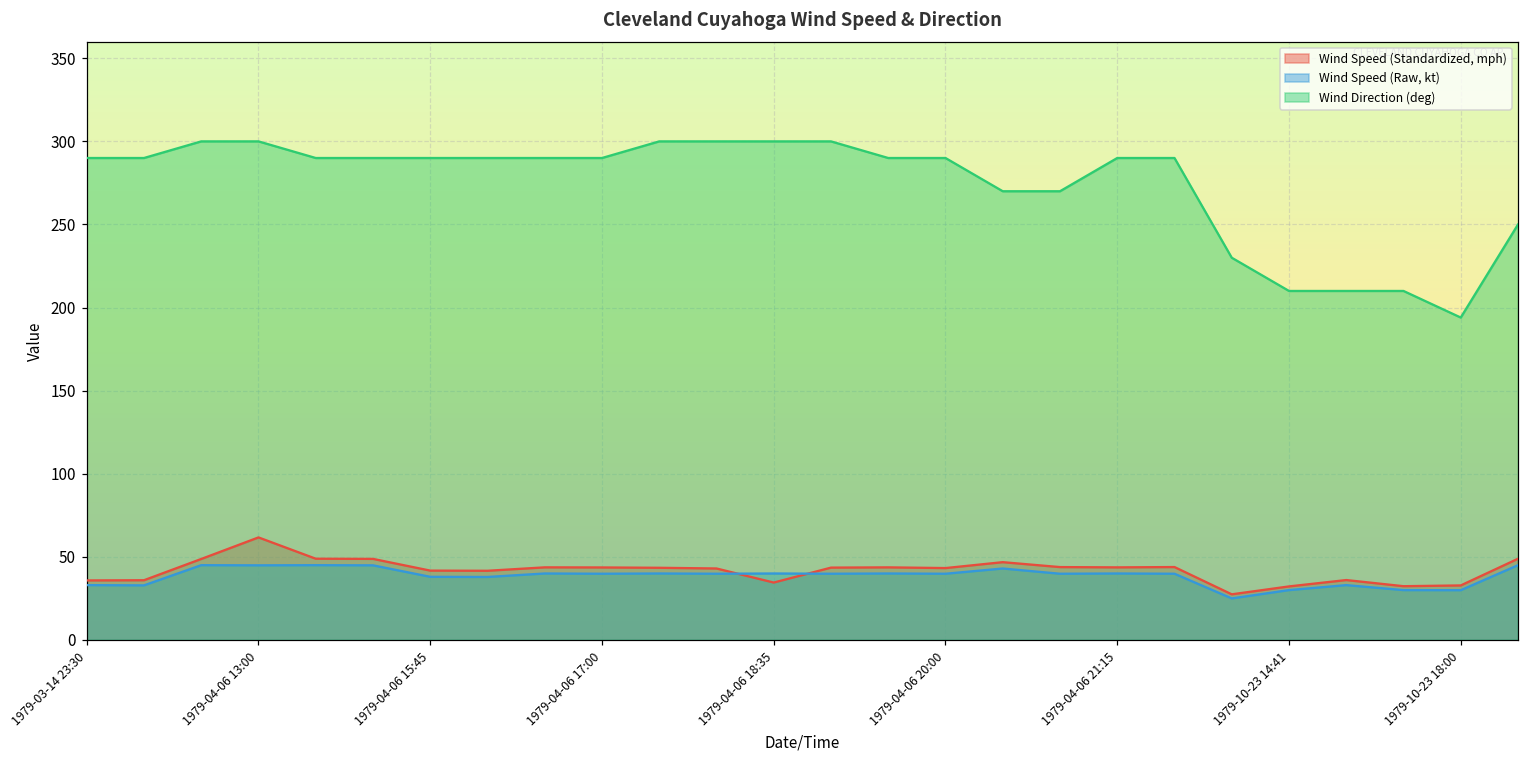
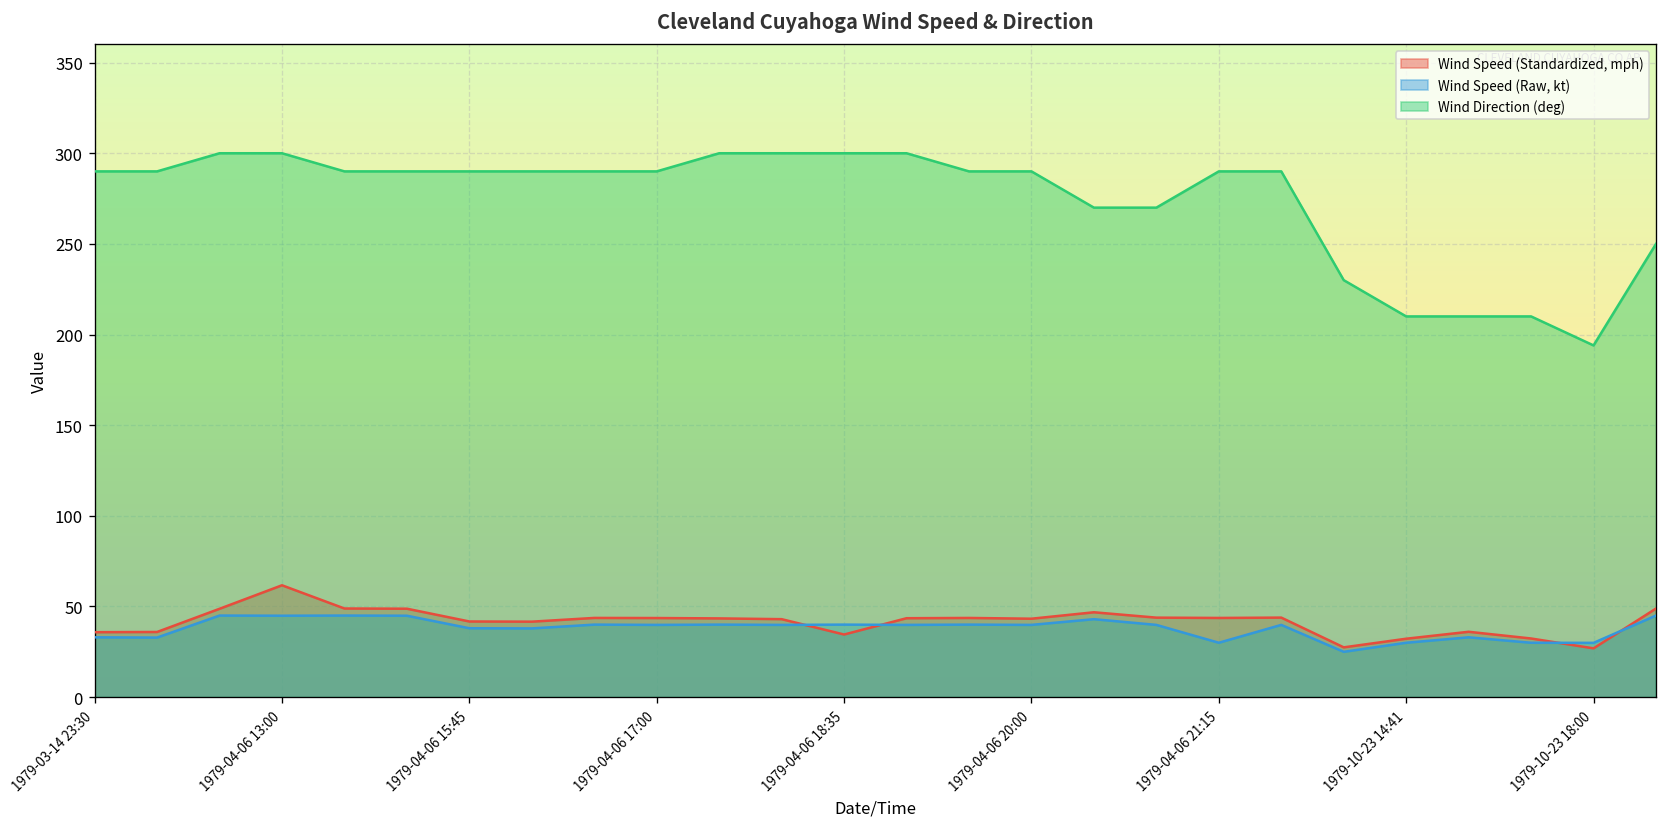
  {
    "Wind Speed (Standardized, mph)": {
      "1979-03-14 23:30": 36,
      "1979-04-06 13:00": 62,
      "1979-04-06 15:45": 42,
      "1979-04-06 17:00": 44,
      "1979-04-06 18:35": 35,
      "1979-04-06 20:00": 43,
      "1979-04-06 21:15": 44,
      "1979-10-23 14:41": 32,
-     "1979-10-23 18:00": 33
+     "1979-10-23 18:00": 27
    },
    "Wind Speed (Raw, kt)": {
      "1979-03-14 23:30": 33,
      "1979-04-06 13:00": 45,
      "1979-04-06 15:45": 38,
      "1979-04-06 17:00": 40,
      "1979-04-06 18:35": 40,
      "1979-04-06 20:00": 40,
-     "1979-04-06 21:15": 40,
+     "1979-04-06 21:15": 30,
      "1979-10-23 14:41": 30,
      "1979-10-23 18:00": 30
    },
    "Wind Direction (deg)": {
      "1979-03-14 23:30": 290,
      "1979-04-06 13:00": 300,
      "1979-04-06 15:45": 290,
      "1979-04-06 17:00": 290,
      "1979-04-06 18:35": 300,
      "1979-04-06 20:00": 290,
      "1979-04-06 21:15": 290,
      "1979-10-23 14:41": 210,
      "1979-10-23 18:00": 194
    }
  }
